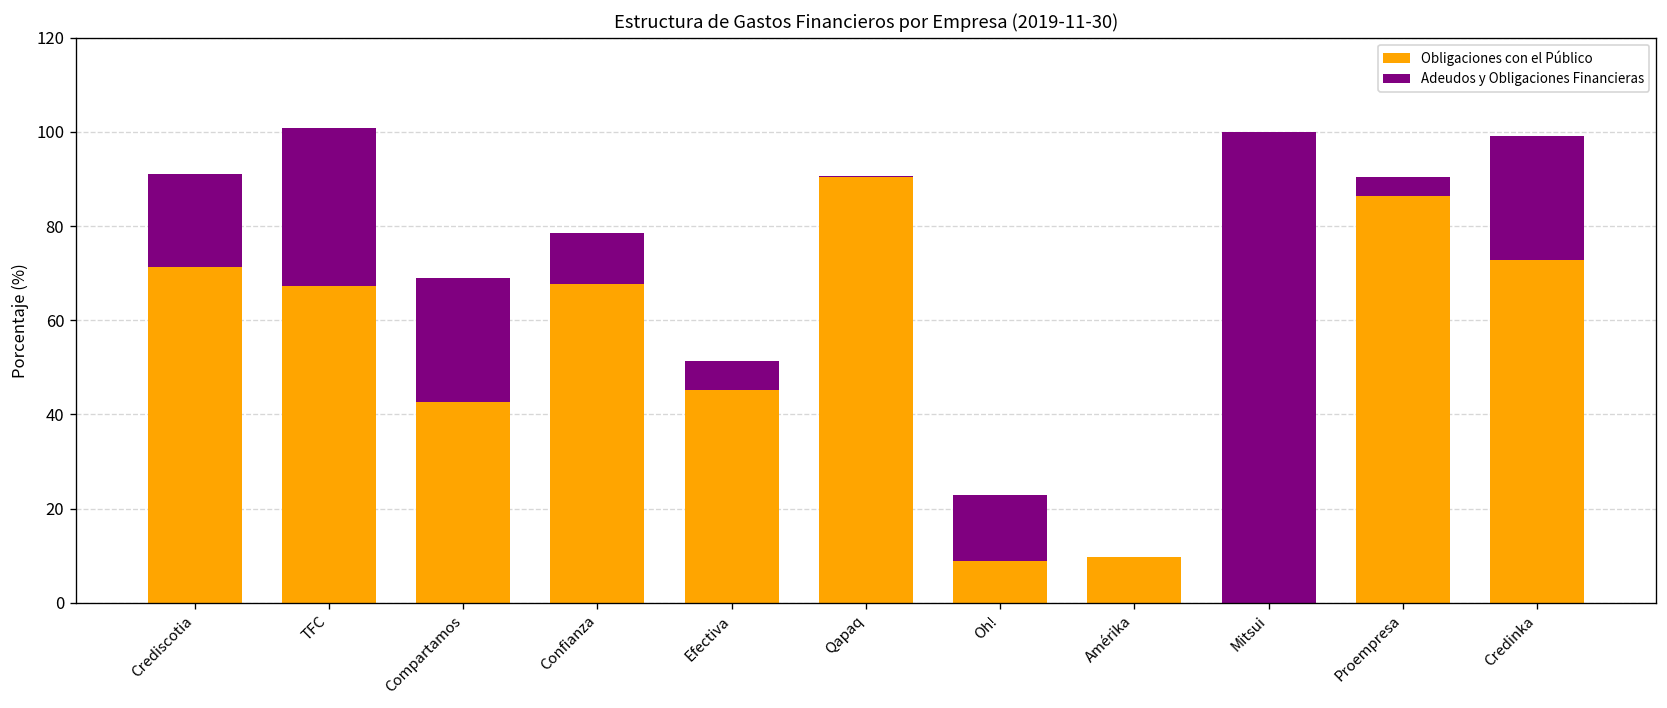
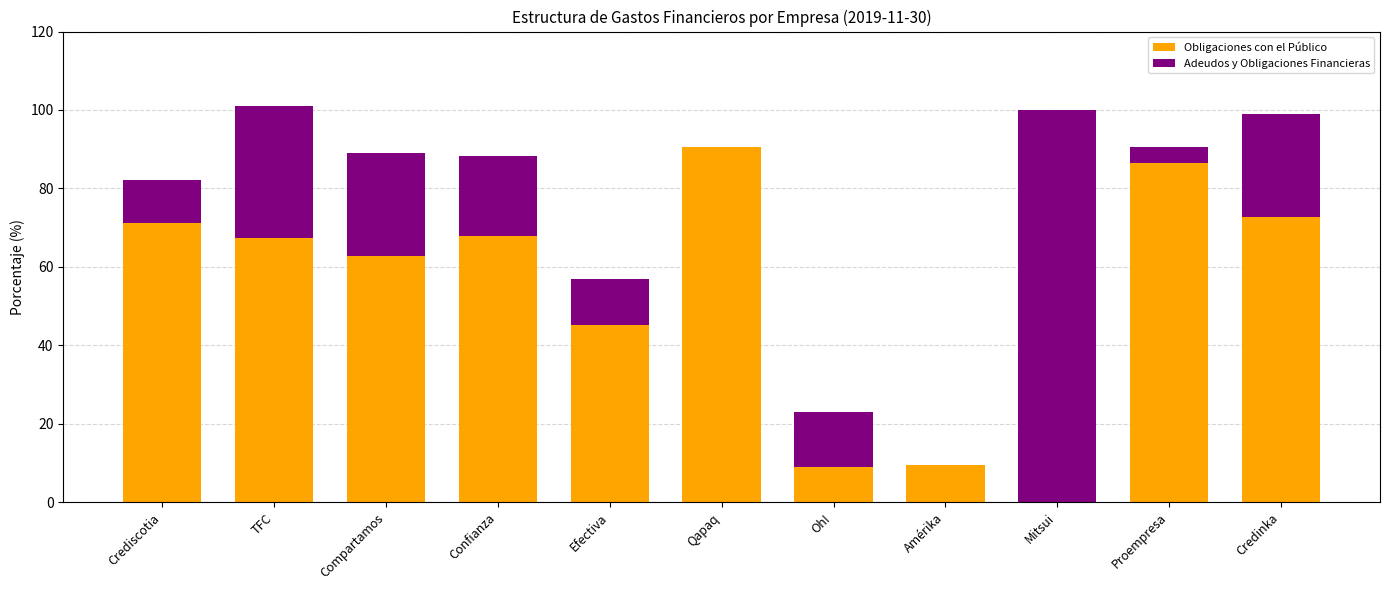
  {
    "Obligaciones con el Público": {
      "Crediscotia": 71,
      "TFC": 67,
-     "Compartamos": 43,
+     "Compartamos": 63,
      "Confianza": 68,
      "Efectiva": 45,
      "Qapaq": 91,
      "Oh!": 9,
      "Amérika": 10,
      "Mitsui": 0,
      "Proempresa": 86,
      "Credinka": 73
    },
    "Adeudos y Obligaciones Financieras": {
-     "Crediscotia": 20,
+     "Crediscotia": 11,
      "TFC": 34,
      "Compartamos": 26,
-     "Confianza": 11,
-     "Efectiva": 6,
+     "Confianza": 20,
+     "Efectiva": 12,
      "Oh!": 14,
      "Amérika": 0,
      "Mitsui": 100,
      "Proempresa": 4,
      "Credinka": 26
    }
  }
